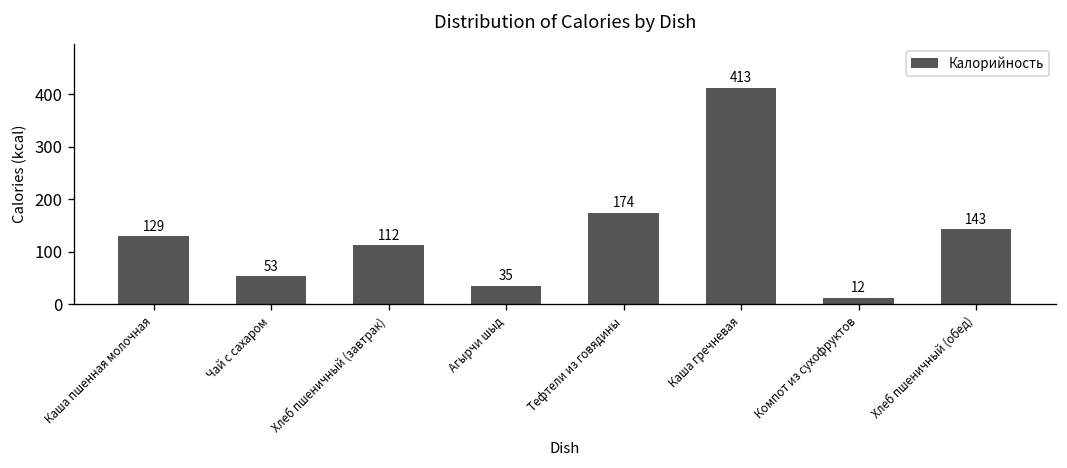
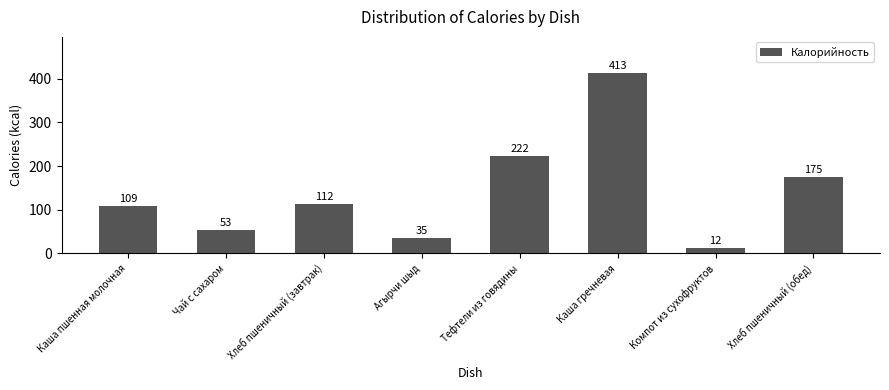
  {
-   "Каша пшенная молочная": 129,
+   "Каша пшенная молочная": 109,
    "Чай с сахаром": 53,
    "Хлеб пшеничный (завтрак)": 112,
    "Агырчи шыд": 35,
-   "Тефтели из говядины": 174,
+   "Тефтели из говядины": 222,
    "Каша гречневая": 413,
    "Компот из сухофруктов": 12,
-   "Хлеб пшеничный (обед)": 143
+   "Хлеб пшеничный (обед)": 175
  }
